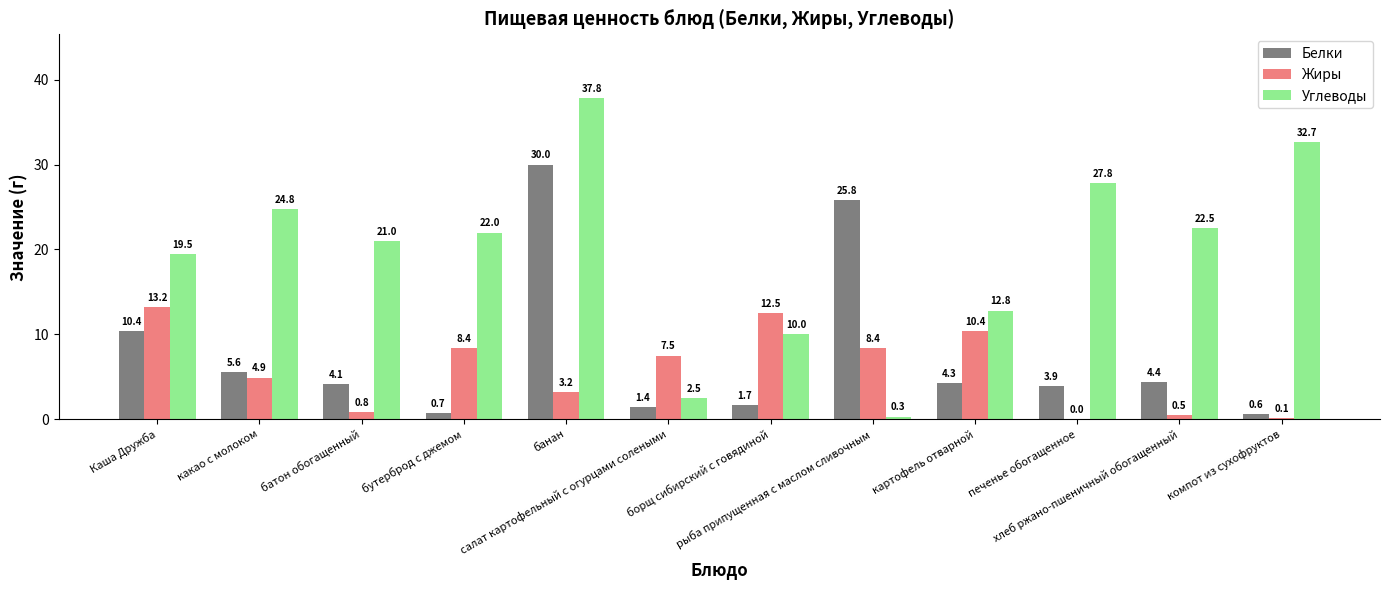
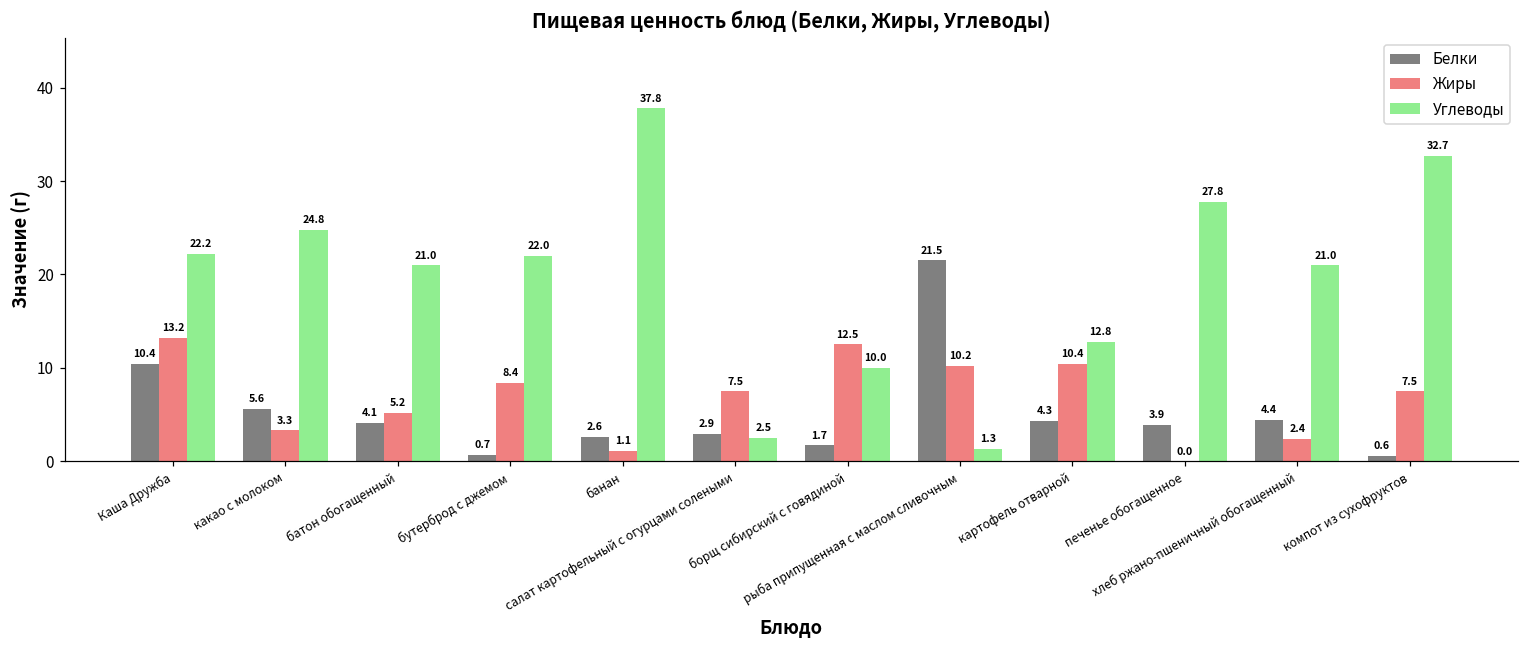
  {
    "Белки": {
      "Каша Дружба": 10.4,
      "какао с молоком": 5.6,
      "батон обогащенный": 4.1,
      "бутерброд с джемом": 0.7,
-     "банан": 30.0,
-     "салат картофельный с огурцами солеными": 1.4,
+     "банан": 2.6,
+     "салат картофельный с огурцами солеными": 2.9,
      "борщ сибирский с говядиной": 1.7,
-     "рыба припущенная с маслом сливочным": 25.8,
+     "рыба припущенная с маслом сливочным": 21.5,
      "картофель отварной": 4.3,
      "печенье обогащенное": 3.9,
      "хлеб ржано-пшеничный обогащенный": 4.4,
      "компот из сухофруктов": 0.6
    },
    "Жиры": {
      "Каша Дружба": 13.2,
-     "какао с молоком": 4.9,
-     "батон обогащенный": 0.8,
+     "какао с молоком": 3.3,
+     "батон обогащенный": 5.2,
      "бутерброд с джемом": 8.4,
-     "банан": 3.2,
+     "банан": 1.1,
      "салат картофельный с огурцами солеными": 7.5,
      "борщ сибирский с говядиной": 12.5,
-     "рыба припущенная с маслом сливочным": 8.4,
+     "рыба припущенная с маслом сливочным": 10.2,
      "картофель отварной": 10.4,
      "печенье обогащенное": 0.0,
-     "хлеб ржано-пшеничный обогащенный": 0.5,
-     "компот из сухофруктов": 0.1
+     "хлеб ржано-пшеничный обогащенный": 2.4,
+     "компот из сухофруктов": 7.5
    },
    "Углеводы": {
-     "Каша Дружба": 19.5,
+     "Каша Дружба": 22.2,
      "какао с молоком": 24.8,
      "батон обогащенный": 21.0,
      "бутерброд с джемом": 22.0,
      "банан": 37.8,
      "салат картофельный с огурцами солеными": 2.5,
      "борщ сибирский с говядиной": 10.0,
-     "рыба припущенная с маслом сливочным": 0.3,
+     "рыба припущенная с маслом сливочным": 1.3,
      "картофель отварной": 12.8,
      "печенье обогащенное": 27.8,
-     "хлеб ржано-пшеничный обогащенный": 22.5,
+     "хлеб ржано-пшеничный обогащенный": 21.0,
      "компот из сухофруктов": 32.7
    }
  }
